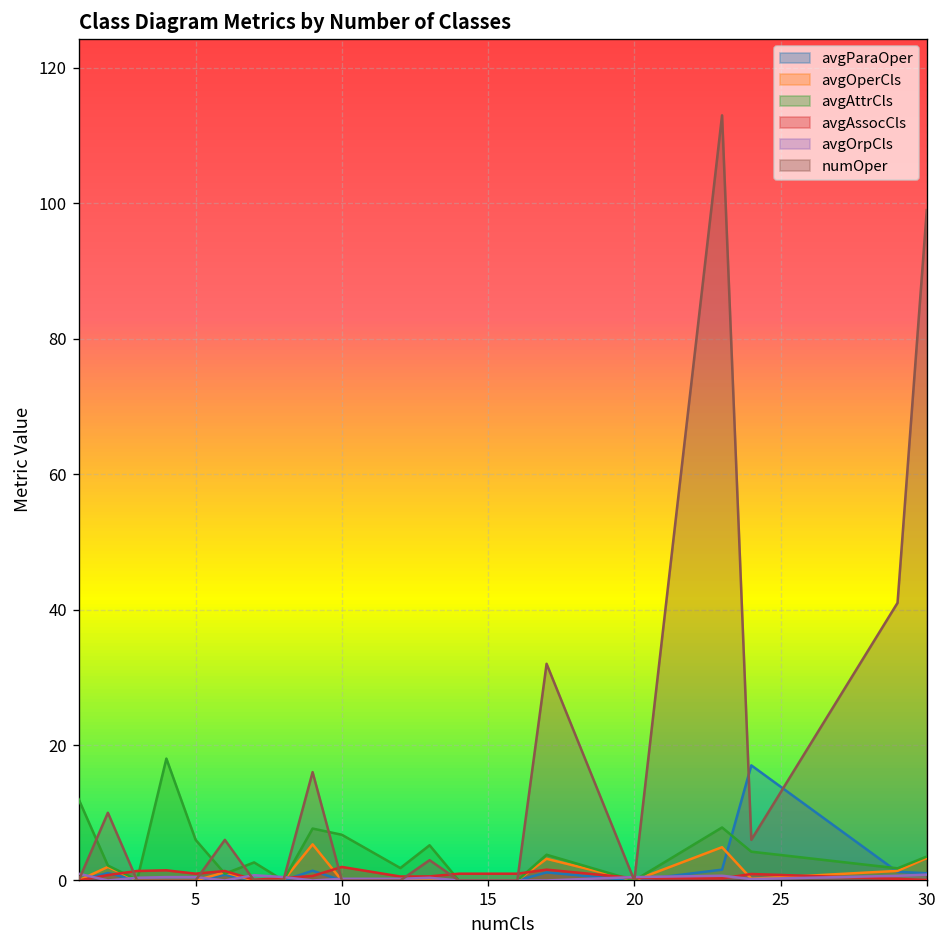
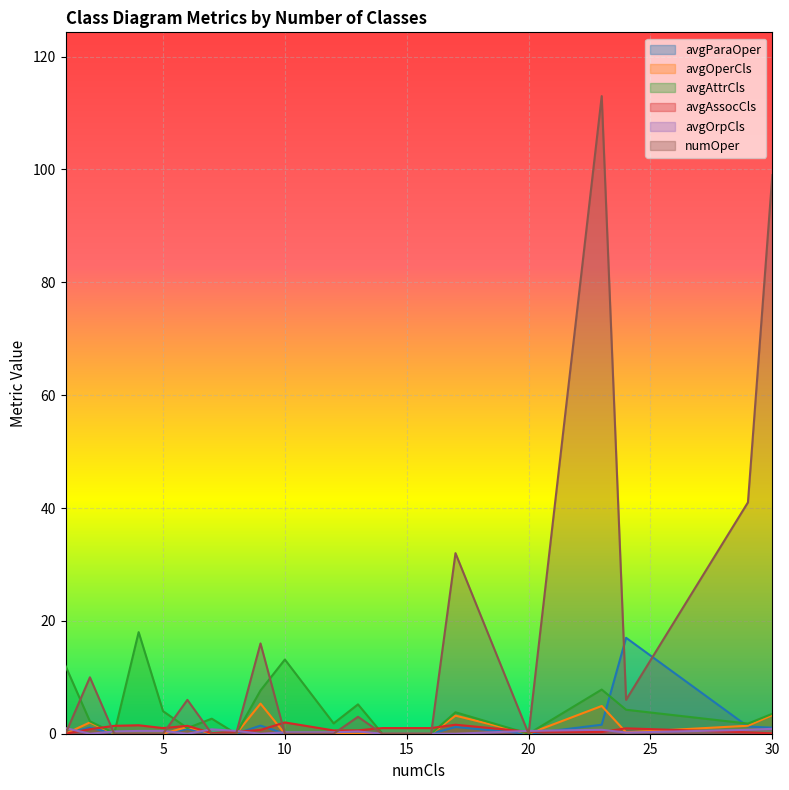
  {
    "avgAttrCls": {
-     "5": 6,
-     "10": 7
+     "5": 4,
+     "10": 13
    },
    "avgOrpCls": {
      "5": 1
    }
  }
